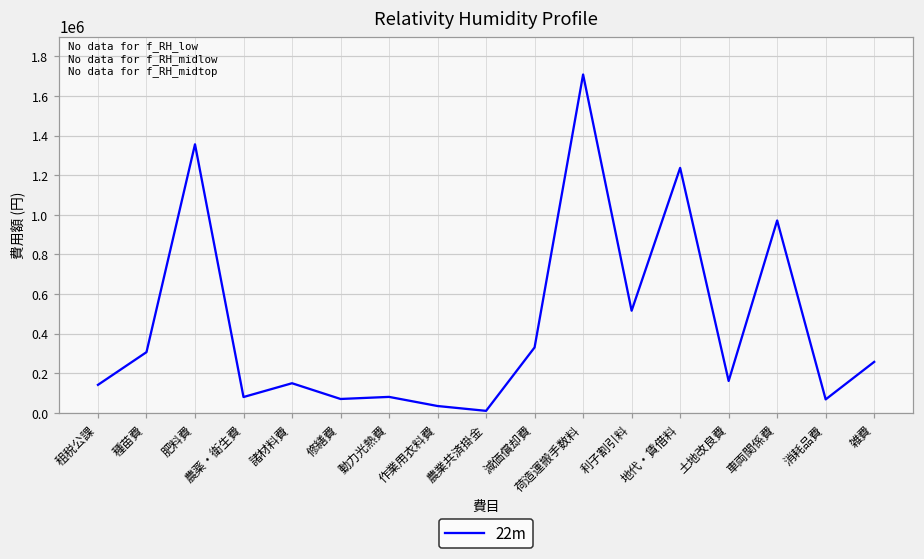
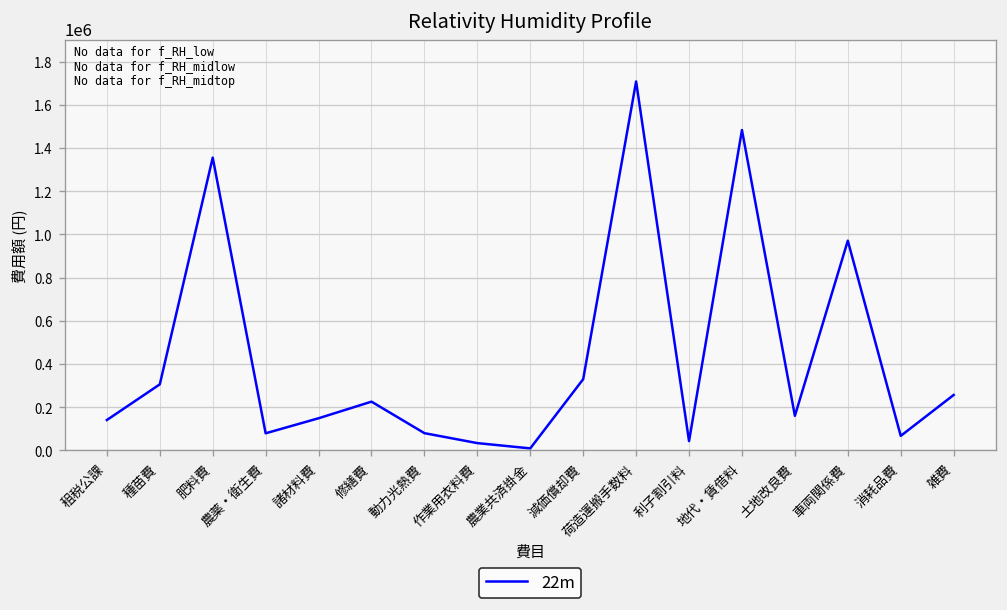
  {
    "租税公課": 140000,
    "種苗費": 310000,
    "肥料費": 1360000,
    "農薬・衛生費": 80000,
    "諸材料費": 150000,
-   "修繕費": 70000,
+   "修繕費": 230000,
    "動力光熱費": 80000,
    "作業用衣料費": 30000,
    "農業共済掛金": 10000,
    "減価償却費": 330000,
    "荷造運搬手数料": 1710000,
-   "利子割引料": 520000,
-   "地代・賃借料": 1240000,
+   "利子割引料": 40000,
+   "地代・賃借料": 1480000,
    "土地改良費": 160000,
    "車両関係費": 970000,
    "消耗品費": 70000,
    "雑費": 260000
  }
